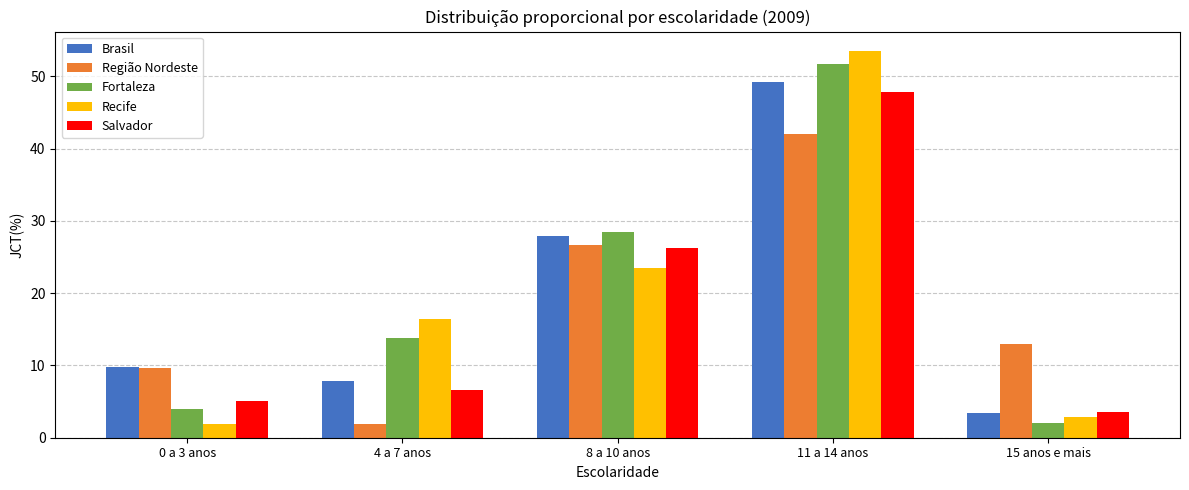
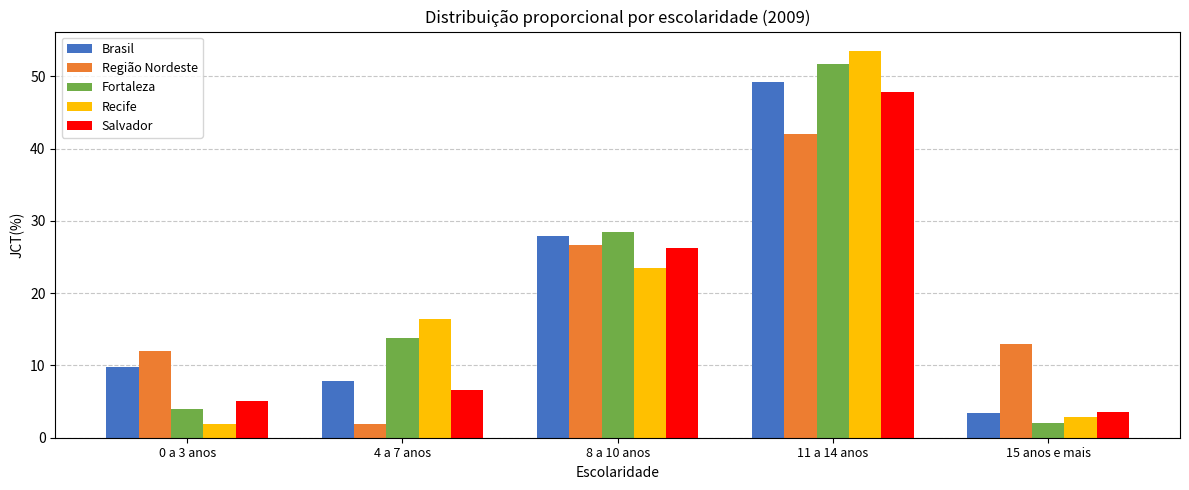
  {
    "Brasil": {
      "0 a 3 anos": 10,
      "4 a 7 anos": 8,
      "8 a 10 anos": 28,
      "11 a 14 anos": 49,
      "15 anos e mais": 3
    },
    "Região Nordeste": {
-     "0 a 3 anos": 10,
+     "0 a 3 anos": 12,
      "4 a 7 anos": 2,
      "8 a 10 anos": 27,
      "11 a 14 anos": 42,
      "15 anos e mais": 13
    },
    "Fortaleza": {
      "0 a 3 anos": 4,
      "4 a 7 anos": 14,
      "8 a 10 anos": 28,
      "11 a 14 anos": 52,
      "15 anos e mais": 2
    },
    "Recife": {
      "0 a 3 anos": 2,
      "4 a 7 anos": 16,
      "8 a 10 anos": 24,
      "11 a 14 anos": 54,
      "15 anos e mais": 3
    },
    "Salvador": {
      "0 a 3 anos": 5,
      "4 a 7 anos": 7,
      "8 a 10 anos": 26,
      "11 a 14 anos": 48,
      "15 anos e mais": 4
    }
  }
